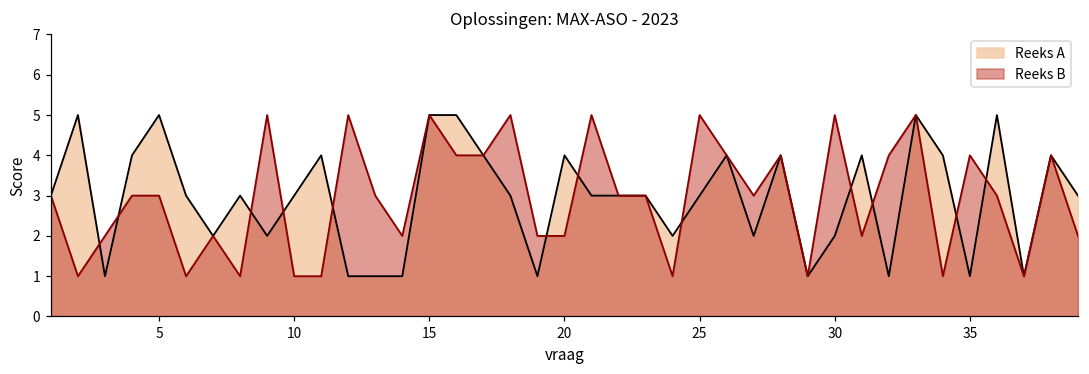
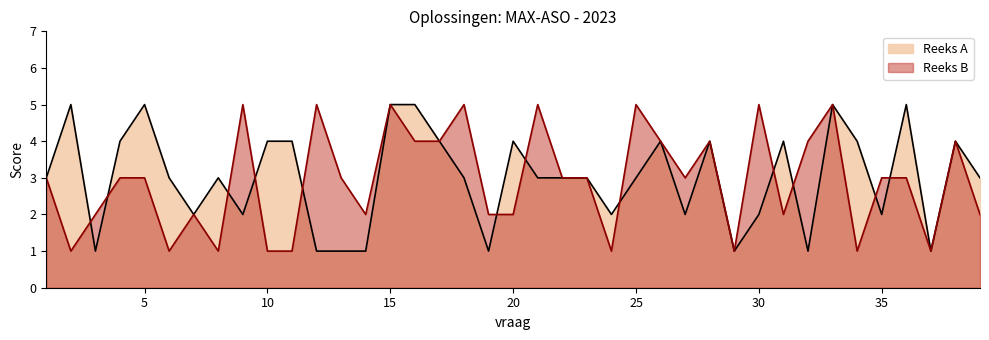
  {
    "Reeks A": {
      "5": 5,
-     "10": 3,
+     "10": 4,
      "20": 4,
      "25": 3,
      "30": 2,
-     "35": 1
+     "35": 2
    },
    "Reeks B": {
      "5": 3,
      "10": 1,
      "20": 2,
      "25": 5,
      "30": 5,
-     "35": 4
+     "35": 3
    }
  }
